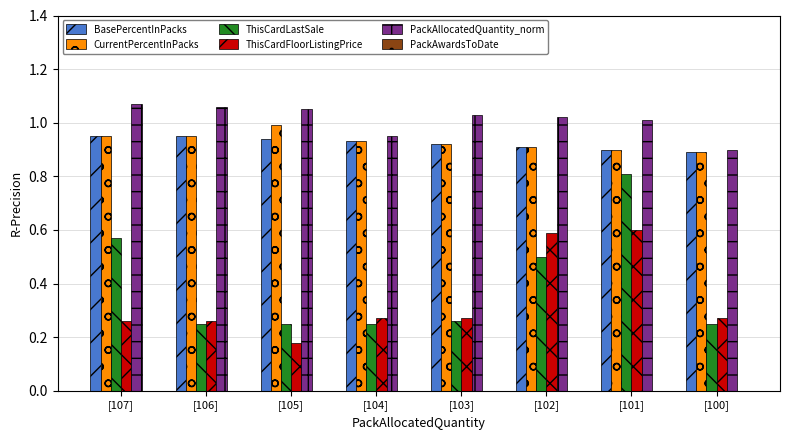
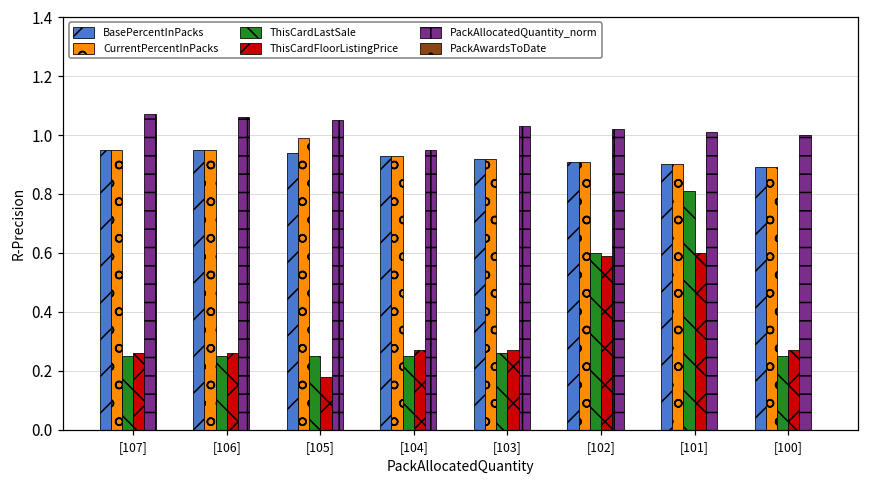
  {
    "BasePercentInPacks": {
      "[107]": 0.95,
      "[106]": 0.95,
      "[105]": 0.94,
      "[104]": 0.93,
      "[103]": 0.92,
      "[102]": 0.91,
      "[101]": 0.90,
      "[100]": 0.89
    },
    "CurrentPercentInPacks": {
      "[107]": 0.95,
      "[106]": 0.95,
      "[105]": 0.99,
      "[104]": 0.93,
      "[103]": 0.92,
      "[102]": 0.91,
      "[101]": 0.90,
      "[100]": 0.89
    },
    "ThisCardLastSale": {
-     "[107]": 0.57,
+     "[107]": 0.25,
      "[106]": 0.25,
      "[105]": 0.25,
      "[104]": 0.25,
      "[103]": 0.26,
-     "[102]": 0.5,
+     "[102]": 0.6,
      "[101]": 0.81,
      "[100]": 0.25
    },
    "ThisCardFloorListingPrice": {
      "[107]": 0.26,
      "[106]": 0.26,
      "[105]": 0.18,
      "[104]": 0.27,
      "[103]": 0.27,
      "[102]": 0.59,
      "[101]": 0.60,
      "[100]": 0.27
    },
    "PackAllocatedQuantity_norm": {
      "[107]": 1.07,
      "[106]": 1.06,
      "[105]": 1.05,
      "[104]": 0.95,
      "[103]": 1.03,
      "[102]": 1.02,
      "[101]": 1.01,
-     "[100]": 0.9
+     "[100]": 1.0
    },
    "PackAwardsToDate": {
      "[107]": 0.00,
      "[106]": 0.00,
      "[105]": 0.00,
      "[104]": 0.00,
      "[103]": 0.00,
      "[102]": 0.00,
      "[101]": 0.00,
      "[100]": 0.00
    }
  }
